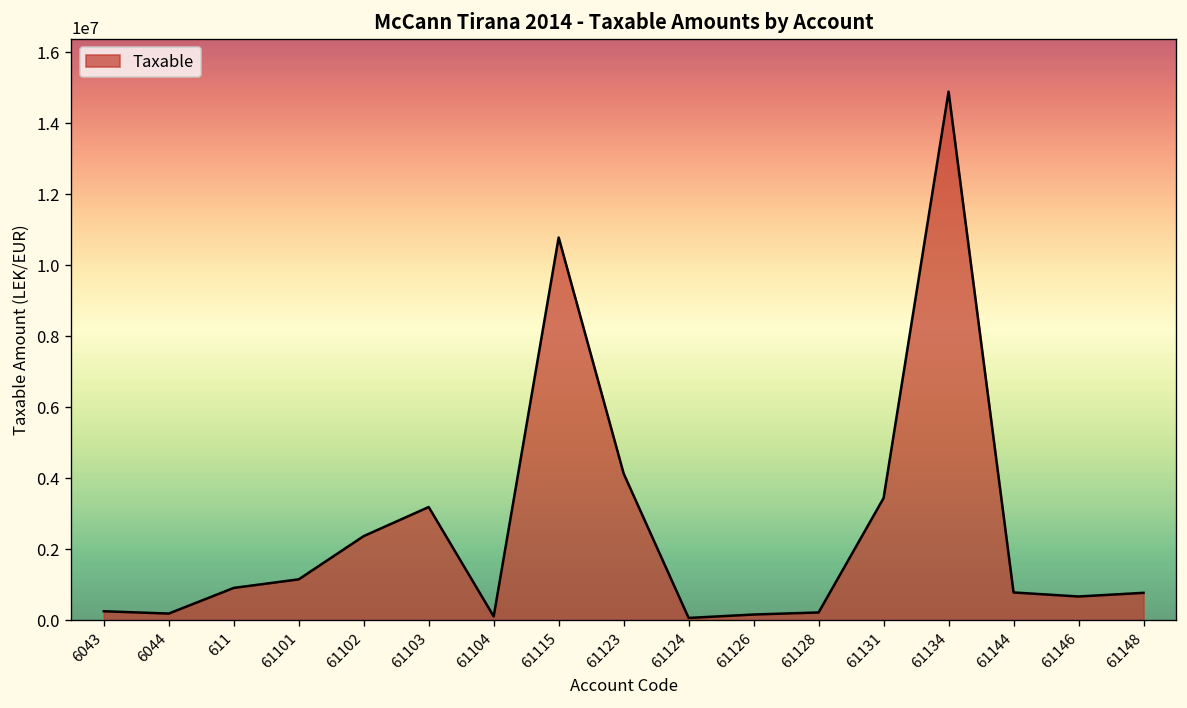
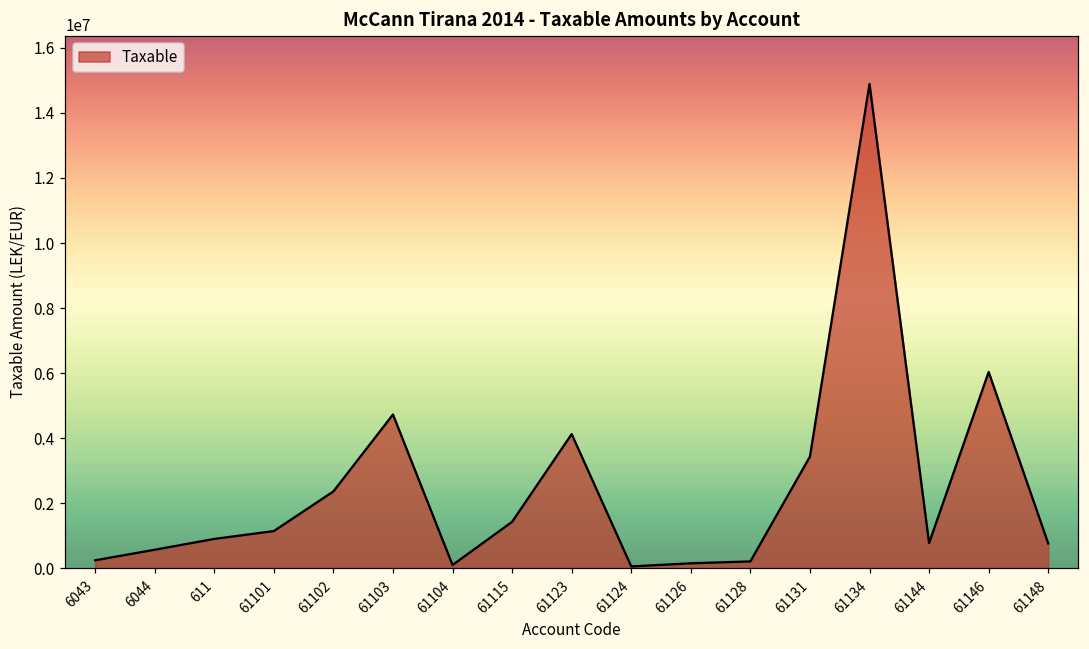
  {
    "6043": 300000,
-   "6044": 200000,
+   "6044": 600000,
    "611": 900000,
    "61101": 1100000,
    "61102": 2400000,
-   "61103": 3200000,
+   "61103": 4700000,
    "61104": 100000,
-   "61115": 10800000,
+   "61115": 1400000,
    "61123": 4100000,
    "61124": 100000,
    "61126": 200000,
    "61128": 200000,
    "61131": 3400000,
    "61134": 14900000,
    "61144": 800000,
-   "61146": 700000,
+   "61146": 6000000,
    "61148": 800000
  }
